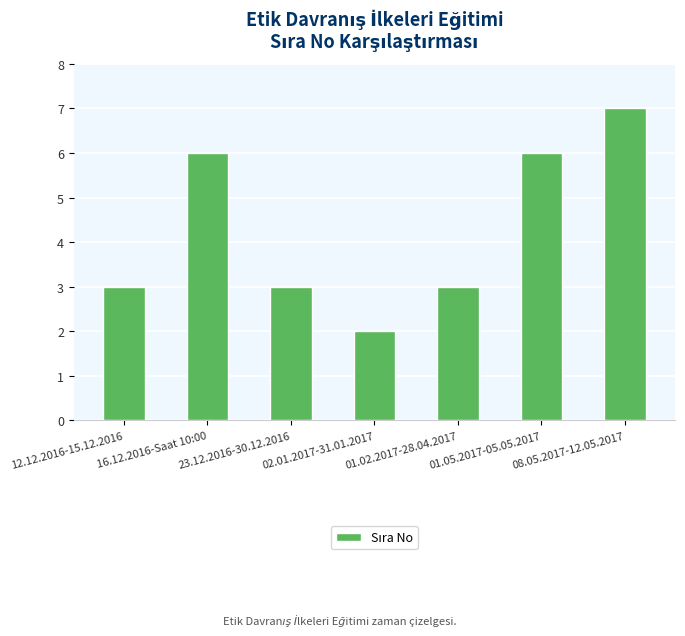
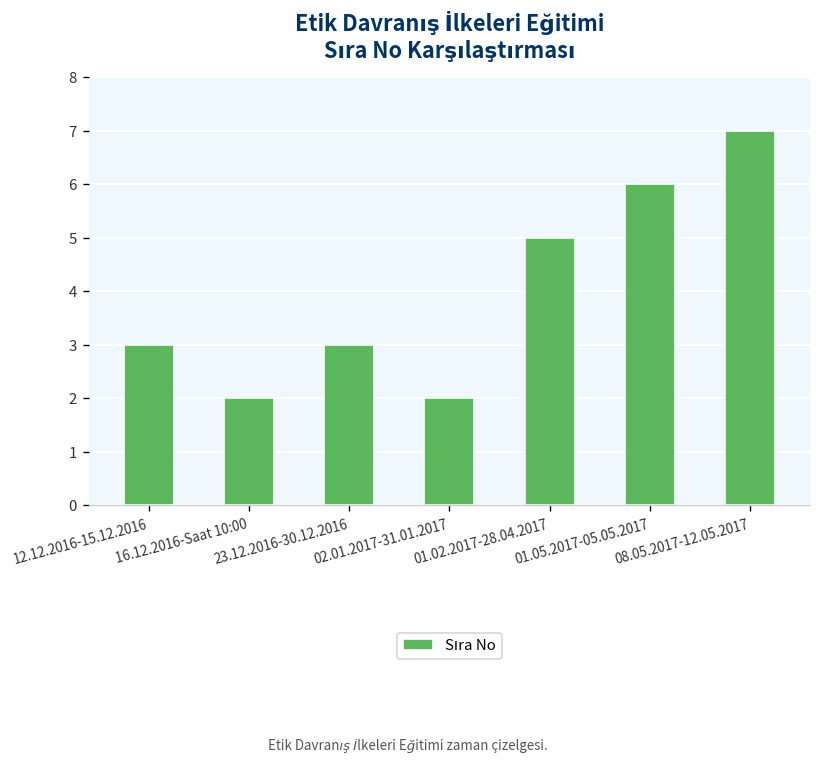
  {
    "12.12.2016-15.12.2016": 3,
-   "16.12.2016-Saat 10:00": 6,
+   "16.12.2016-Saat 10:00": 2,
    "23.12.2016-30.12.2016": 3,
    "02.01.2017-31.01.2017": 2,
-   "01.02.2017-28.04.2017": 3,
+   "01.02.2017-28.04.2017": 5,
    "01.05.2017-05.05.2017": 6,
    "08.05.2017-12.05.2017": 7
  }
